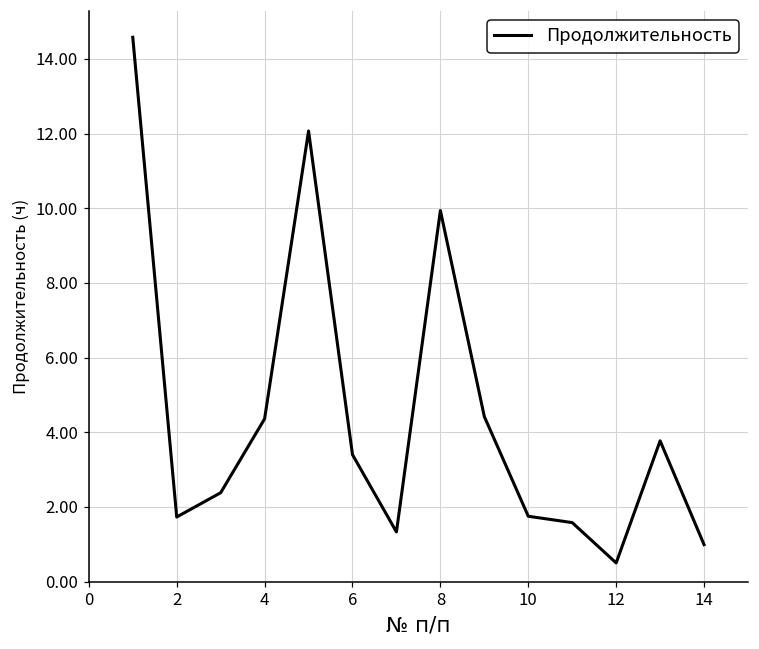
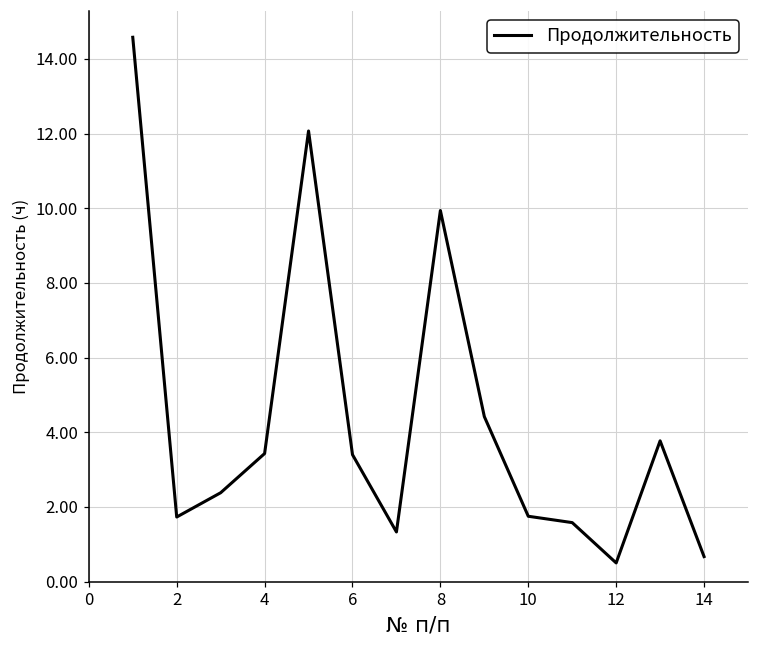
  {
    "2": 1.7,
-   "4": 4.4,
+   "4": 3.4,
    "6": 3.4,
    "8": 9.9,
    "10": 1.8,
    "12": 0.5,
-   "14": 1.0
+   "14": 0.7
  }
